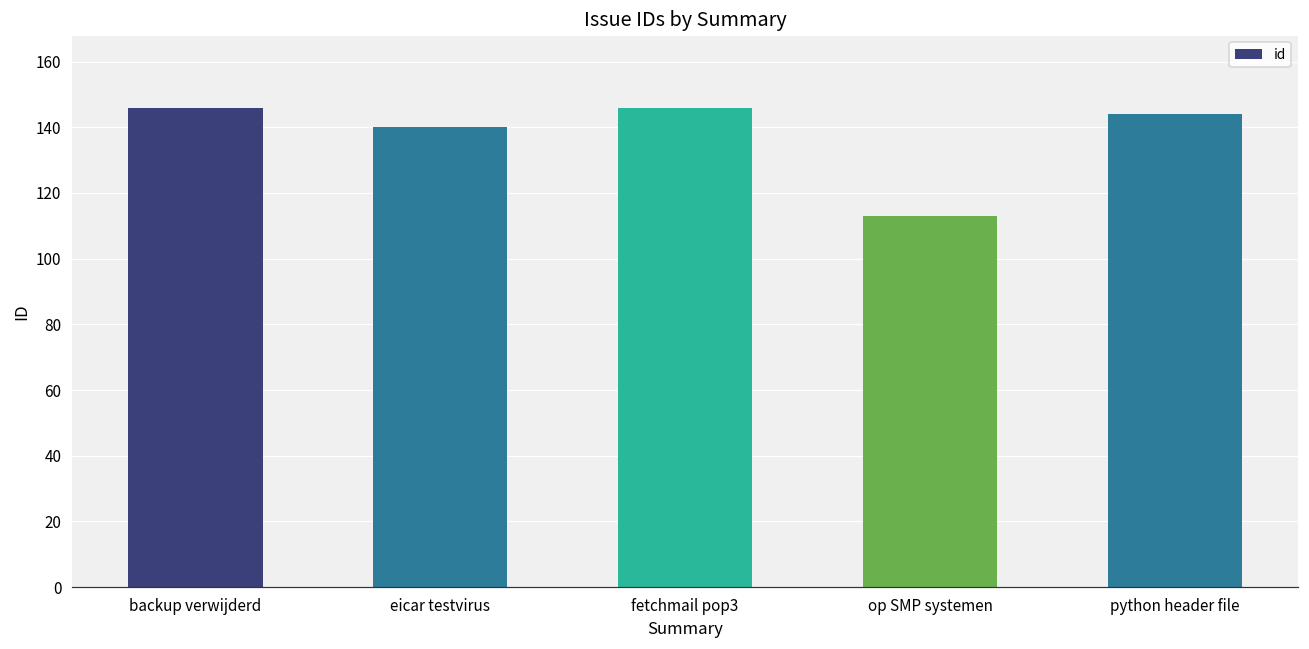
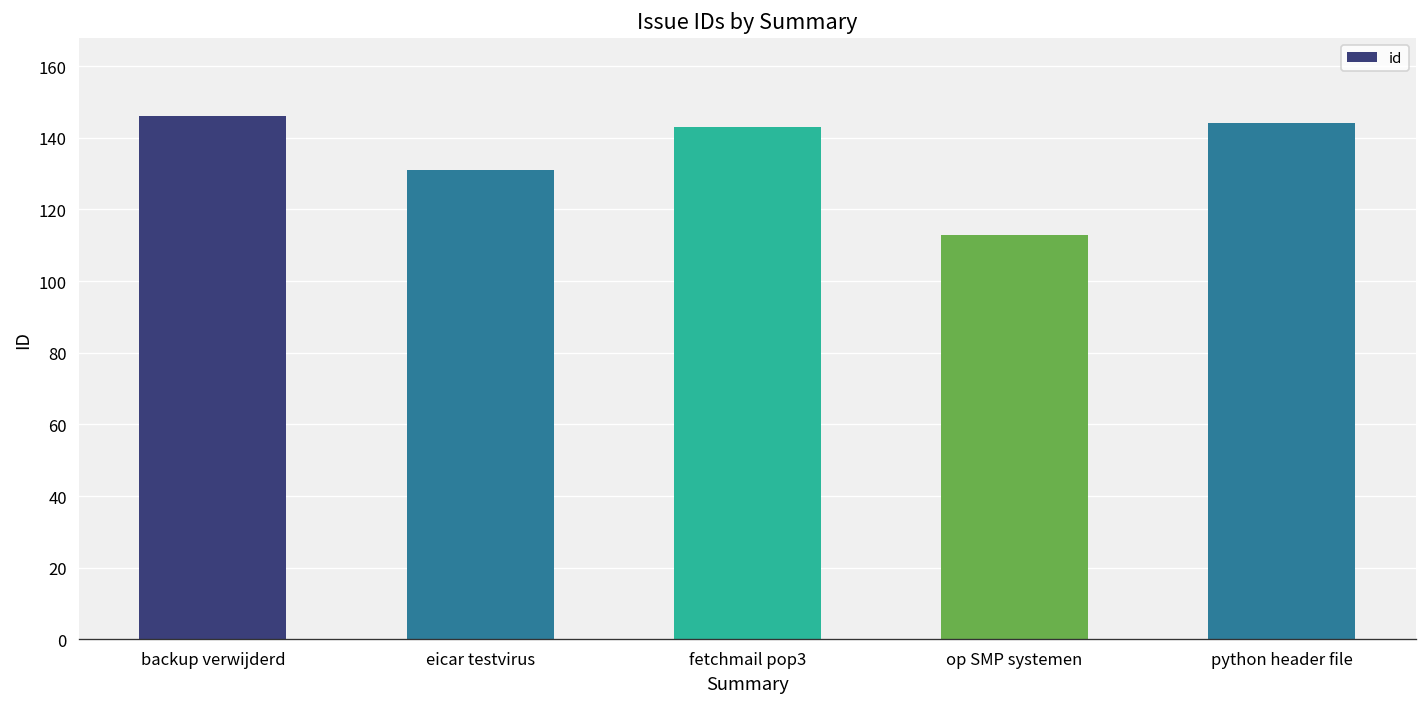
  {
    "backup verwijderd": 146,
-   "eicar testvirus": 140,
-   "fetchmail pop3": 146,
+   "eicar testvirus": 131,
+   "fetchmail pop3": 143,
    "op SMP systemen": 113,
    "python header file": 144
  }
